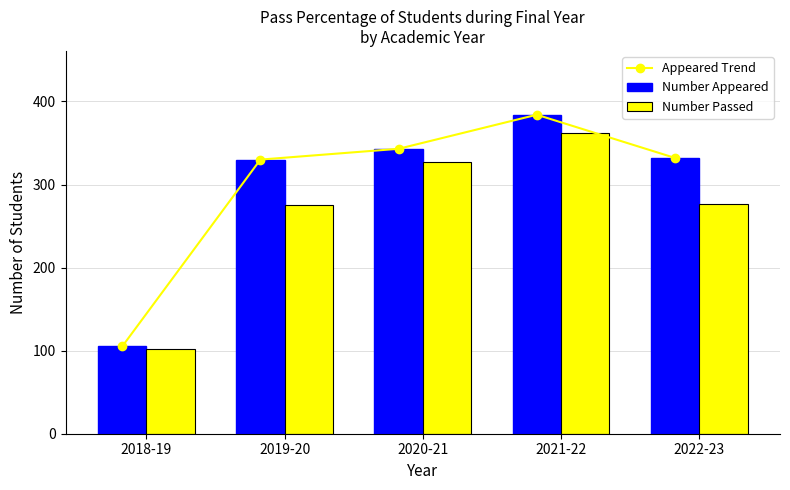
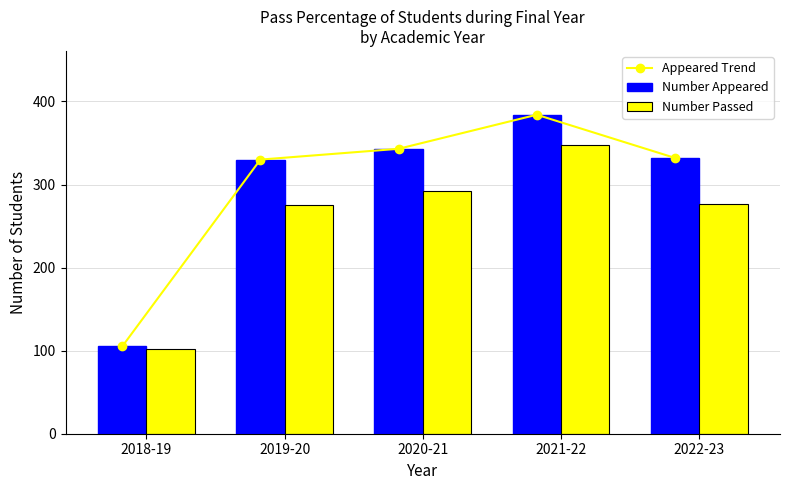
  {
    "Number Appeared": {
      "2018-19": 110,
      "2019-20": 330,
      "2020-21": 340,
      "2021-22": 380,
      "2022-23": 330
    },
    "Number Passed": {
      "2018-19": 100,
      "2019-20": 280,
-     "2020-21": 330,
-     "2021-22": 360,
+     "2020-21": 290,
+     "2021-22": 350,
      "2022-23": 280
    }
  }
